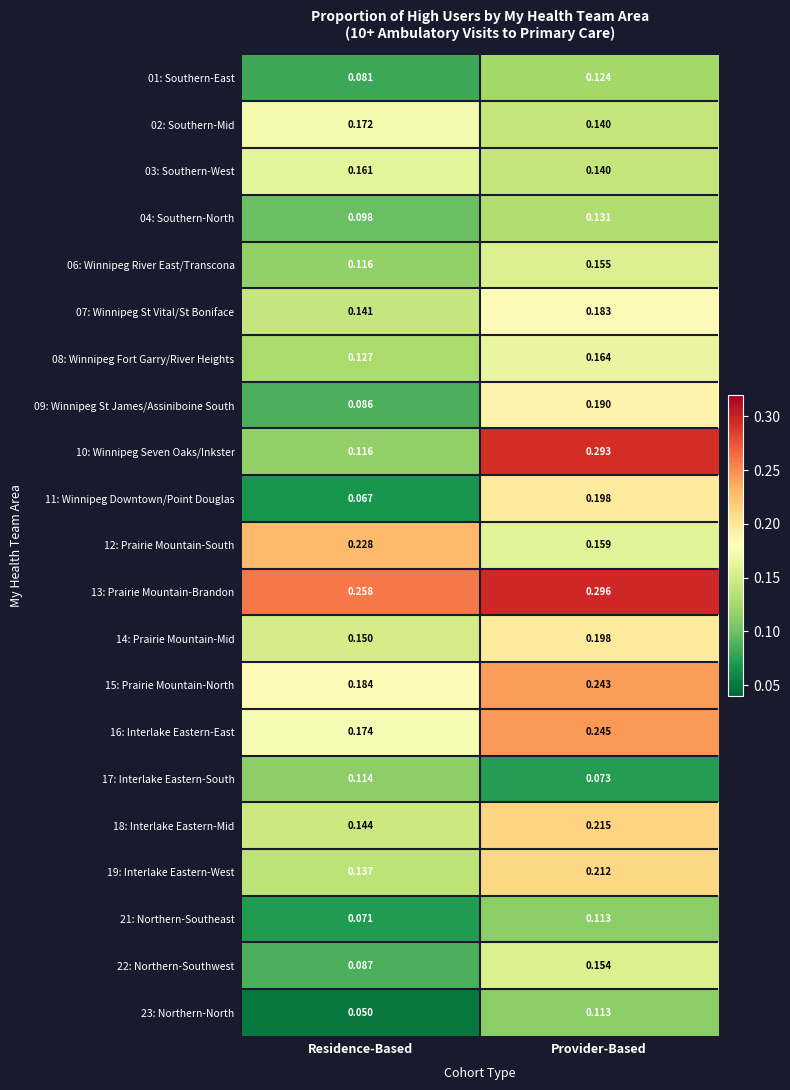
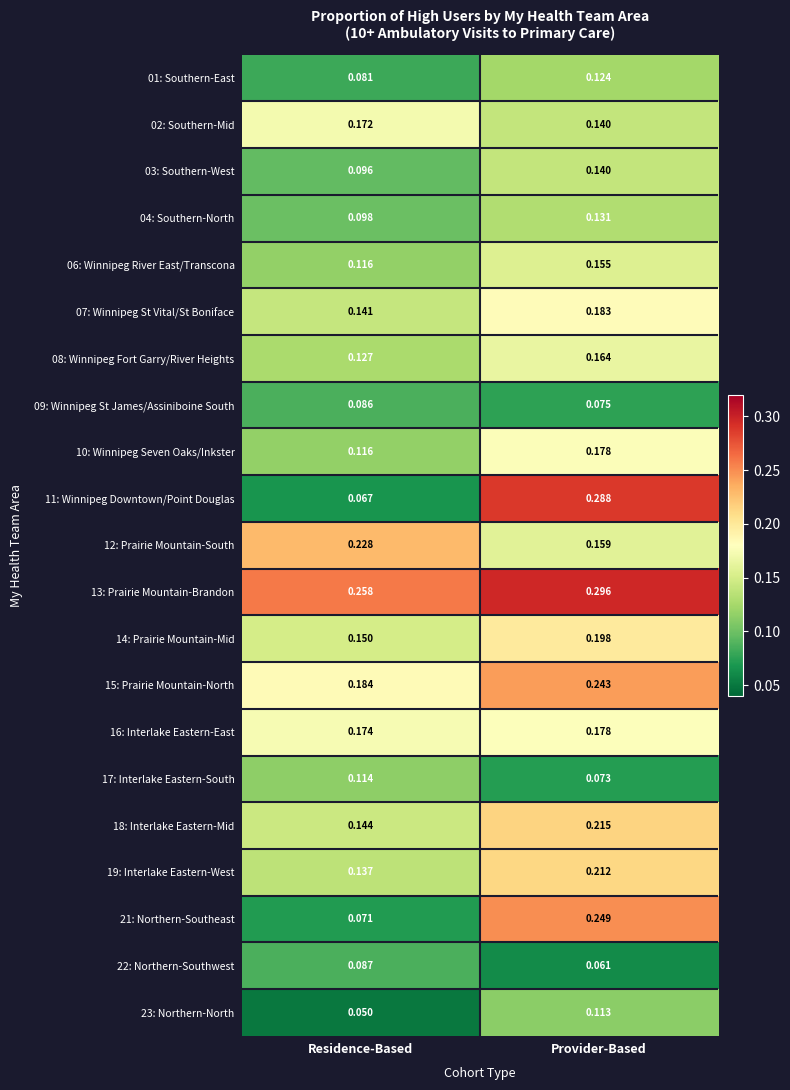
  {
    "01: Southern-East": {
      "Residence-Based": 0.081,
      "Provider-Based": 0.124
    },
    "02: Southern-Mid": {
      "Residence-Based": 0.172,
      "Provider-Based": 0.140
    },
    "03: Southern-West": {
-     "Residence-Based": 0.161,
+     "Residence-Based": 0.096,
      "Provider-Based": 0.140
    },
    "04: Southern-North": {
      "Residence-Based": 0.098,
      "Provider-Based": 0.131
    },
    "06: Winnipeg River East/Transcona": {
      "Residence-Based": 0.116,
      "Provider-Based": 0.155
    },
    "07: Winnipeg St Vital/St Boniface": {
      "Residence-Based": 0.141,
      "Provider-Based": 0.183
    },
    "08: Winnipeg Fort Garry/River Heights": {
      "Residence-Based": 0.127,
      "Provider-Based": 0.164
    },
    "09: Winnipeg St James/Assiniboine South": {
      "Residence-Based": 0.086,
-     "Provider-Based": 0.190
+     "Provider-Based": 0.075
    },
    "10: Winnipeg Seven Oaks/Inkster": {
      "Residence-Based": 0.116,
-     "Provider-Based": 0.293
+     "Provider-Based": 0.178
    },
    "11: Winnipeg Downtown/Point Douglas": {
      "Residence-Based": 0.067,
-     "Provider-Based": 0.198
+     "Provider-Based": 0.288
    },
    "12: Prairie Mountain-South": {
      "Residence-Based": 0.228,
      "Provider-Based": 0.159
    },
    "13: Prairie Mountain-Brandon": {
      "Residence-Based": 0.258,
      "Provider-Based": 0.296
    },
    "14: Prairie Mountain-Mid": {
      "Residence-Based": 0.150,
      "Provider-Based": 0.198
    },
    "15: Prairie Mountain-North": {
      "Residence-Based": 0.184,
      "Provider-Based": 0.243
    },
    "16: Interlake Eastern-East": {
      "Residence-Based": 0.174,
-     "Provider-Based": 0.245
+     "Provider-Based": 0.178
    },
    "17: Interlake Eastern-South": {
      "Residence-Based": 0.114,
      "Provider-Based": 0.073
    },
    "18: Interlake Eastern-Mid": {
      "Residence-Based": 0.144,
      "Provider-Based": 0.215
    },
    "19: Interlake Eastern-West": {
      "Residence-Based": 0.137,
      "Provider-Based": 0.212
    },
    "21: Northern-Southeast": {
      "Residence-Based": 0.071,
-     "Provider-Based": 0.113
+     "Provider-Based": 0.249
    },
    "22: Northern-Southwest": {
      "Residence-Based": 0.087,
-     "Provider-Based": 0.154
+     "Provider-Based": 0.061
    },
    "23: Northern-North": {
      "Residence-Based": 0.050,
      "Provider-Based": 0.113
    }
  }
